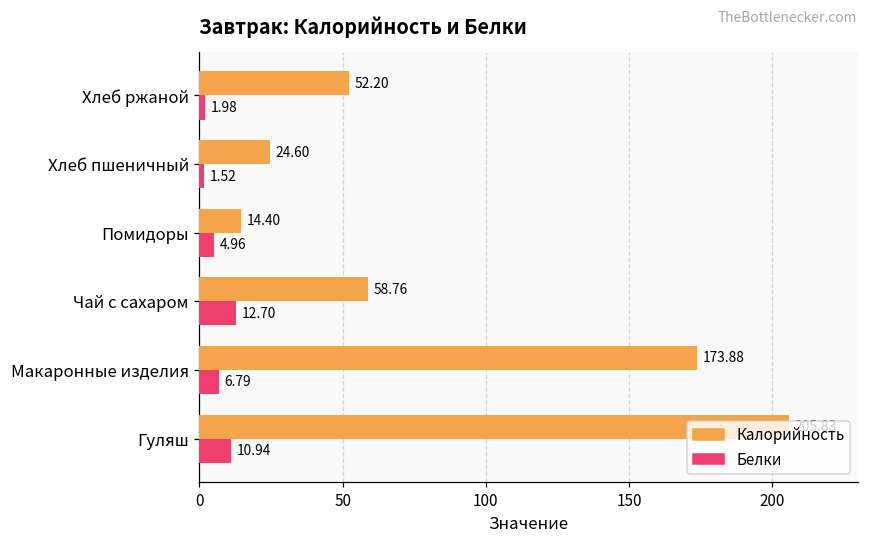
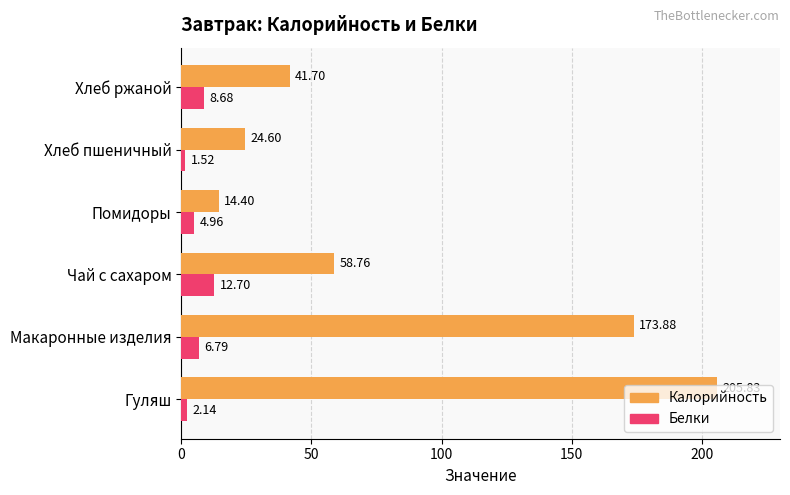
  {
    "Калорийность": {
-     "Хлеб ржаной": 52.20,
+     "Хлеб ржаной": 41.70,
      "Хлеб пшеничный": 24.60,
      "Помидоры": 14.40,
      "Чай с сахаром": 58.76,
      "Макаронные изделия": 173.88
    },
    "Белки": {
-     "Хлеб ржаной": 1.98,
+     "Хлеб ржаной": 8.68,
      "Хлеб пшеничный": 1.52,
      "Помидоры": 4.96,
      "Чай с сахаром": 12.70,
      "Макаронные изделия": 6.79,
-     "Гуляш": 10.94
+     "Гуляш": 2.14
    }
  }
